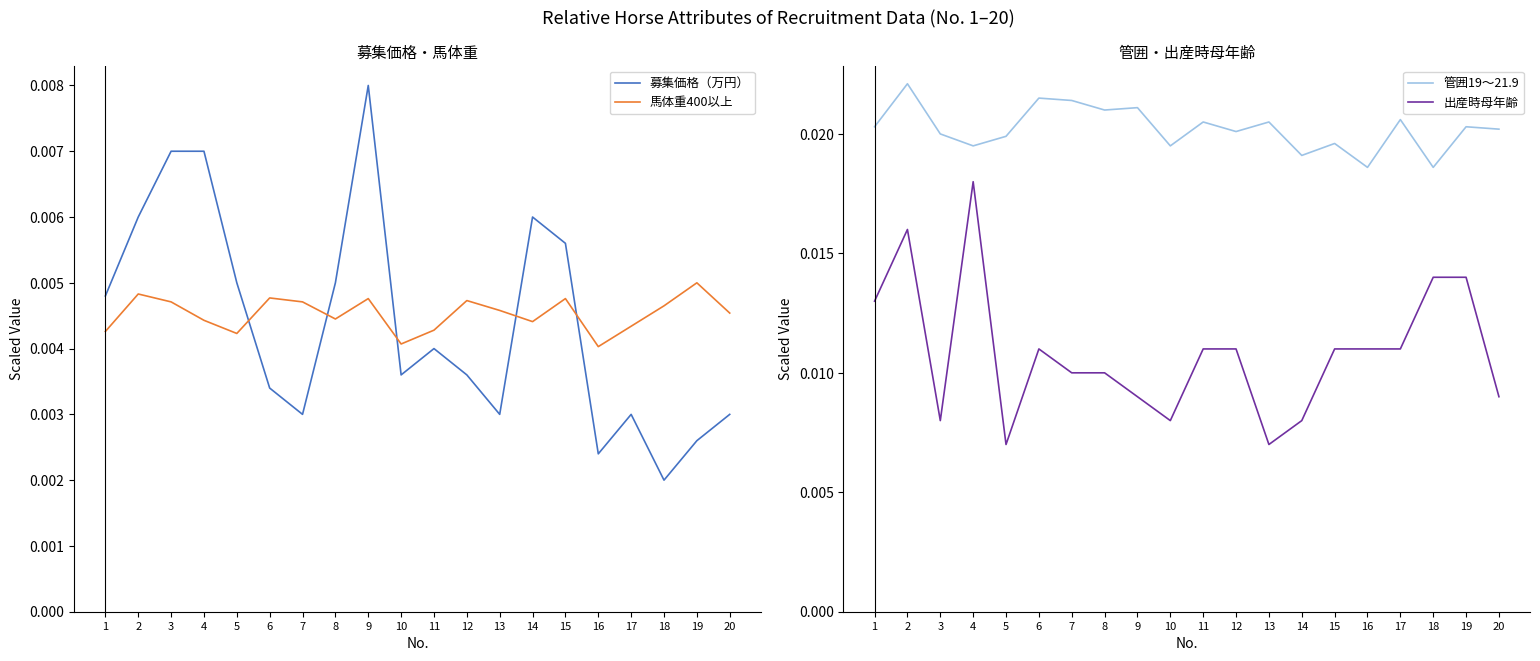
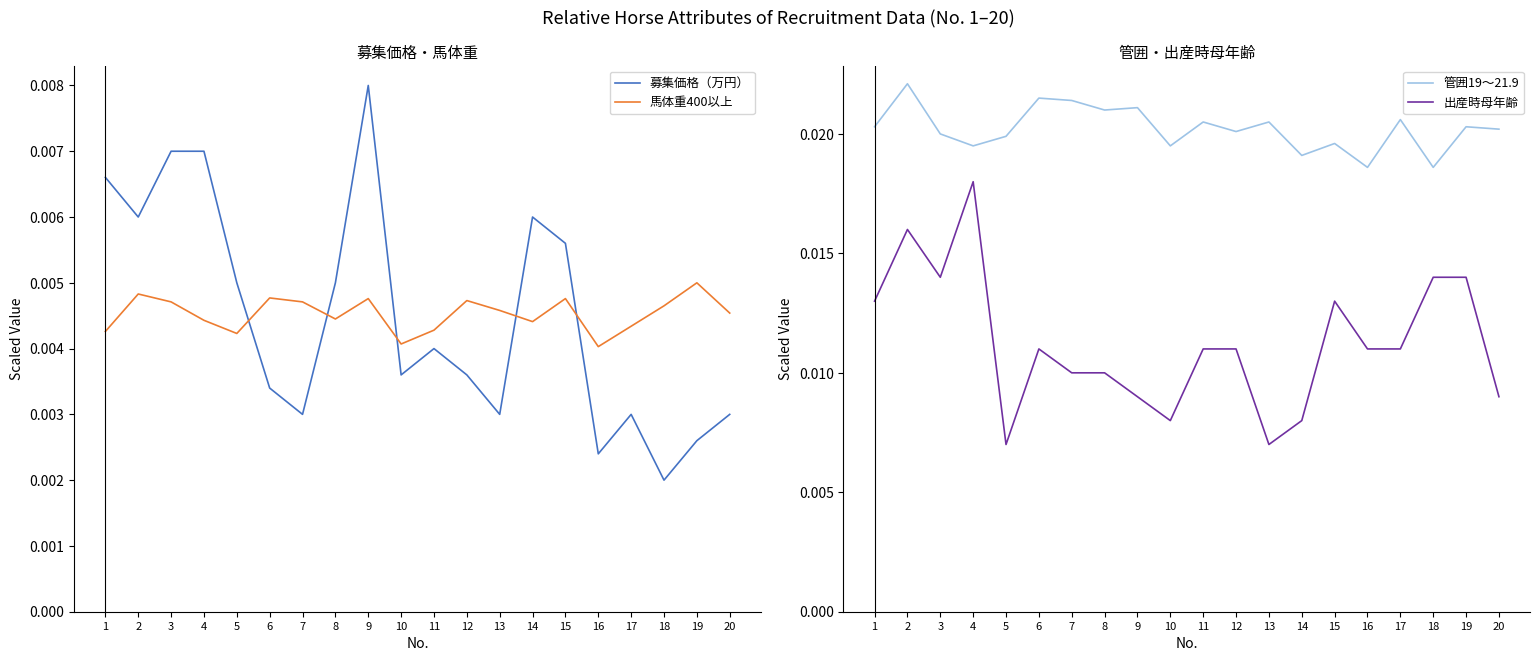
  {
    "募集価格・馬体重": {
      "募集価格（万円）": {
-       "1": 0.0048,
+       "1": 0.0066,
        "2": 0.0060,
        "3": 0.0070,
        "4": 0.0070,
        "5": 0.0050,
        "6": 0.0034,
        "7": 0.0030,
        "8": 0.0050,
        "9": 0.0080,
        "10": 0.0036,
        "11": 0.0040,
        "12": 0.0036,
        "13": 0.0030,
        "14": 0.0060,
        "15": 0.0056,
        "16": 0.0024,
        "17": 0.0030,
        "18": 0.0020,
        "19": 0.0026,
        "20": 0.0030
      },
      "馬体重400以上": {
        "1": 0.0043,
        "2": 0.0048,
        "3": 0.0047,
        "4": 0.0044,
        "5": 0.0042,
        "6": 0.0048,
        "7": 0.0047,
        "8": 0.0045,
        "9": 0.0048,
        "10": 0.0041,
        "11": 0.0043,
        "12": 0.0047,
        "13": 0.0046,
        "14": 0.0044,
        "15": 0.0048,
        "16": 0.0040,
        "17": 0.0043,
        "18": 0.0047,
        "19": 0.0050,
        "20": 0.0045
      }
    },
    "管囲・出産時母年齢": {
      "管囲19～21.9": {
        "1": 0.0203,
        "2": 0.0221,
        "3": 0.0200,
        "4": 0.0195,
        "5": 0.0199,
        "6": 0.0215,
        "7": 0.0214,
        "8": 0.0210,
        "9": 0.0211,
        "10": 0.0195,
        "11": 0.0205,
        "12": 0.0201,
        "13": 0.0205,
        "14": 0.0191,
        "15": 0.0196,
        "16": 0.0186,
        "17": 0.0206,
        "18": 0.0186,
        "19": 0.0203,
        "20": 0.0202
      },
      "出産時母年齢": {
        "1": 0.0130,
        "2": 0.0160,
-       "3": 0.0080,
+       "3": 0.0140,
        "4": 0.0180,
        "5": 0.0070,
        "6": 0.0110,
        "7": 0.0100,
        "8": 0.0100,
        "9": 0.0090,
        "10": 0.0080,
        "11": 0.0110,
        "12": 0.0110,
        "13": 0.0070,
        "14": 0.0080,
-       "15": 0.0110,
+       "15": 0.0130,
        "16": 0.0110,
        "17": 0.0110,
        "18": 0.0140,
        "19": 0.0140,
        "20": 0.0090
      }
    }
  }
